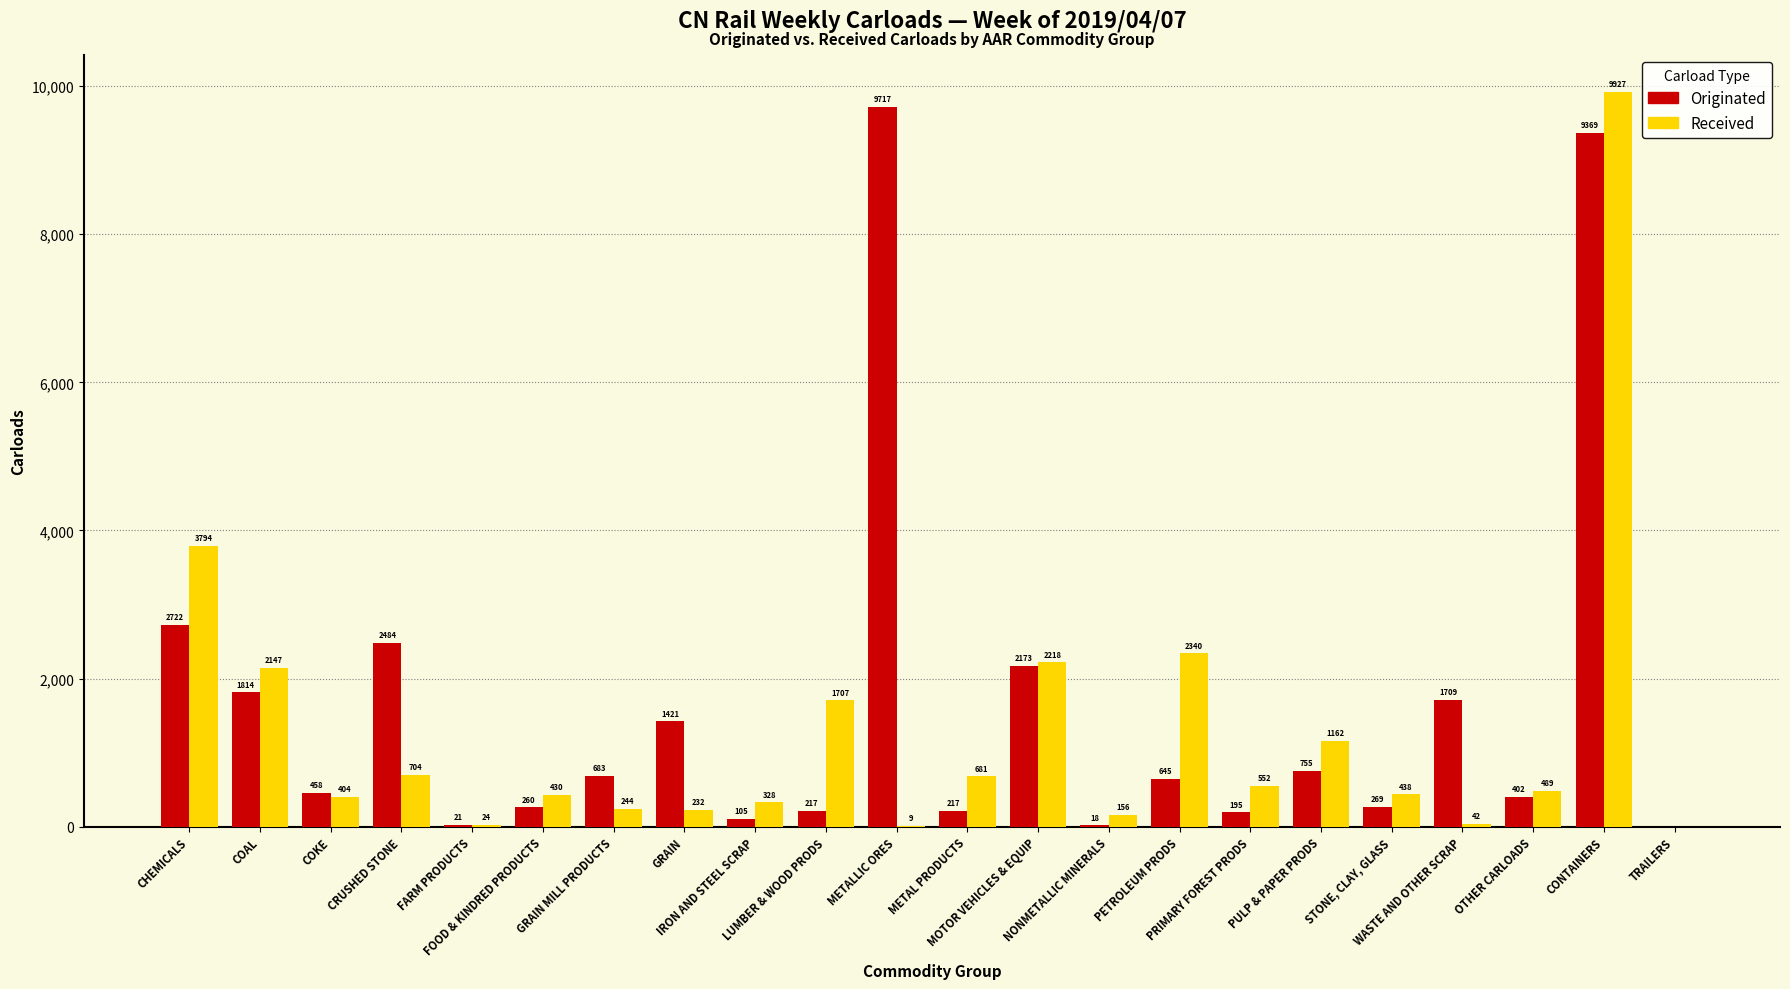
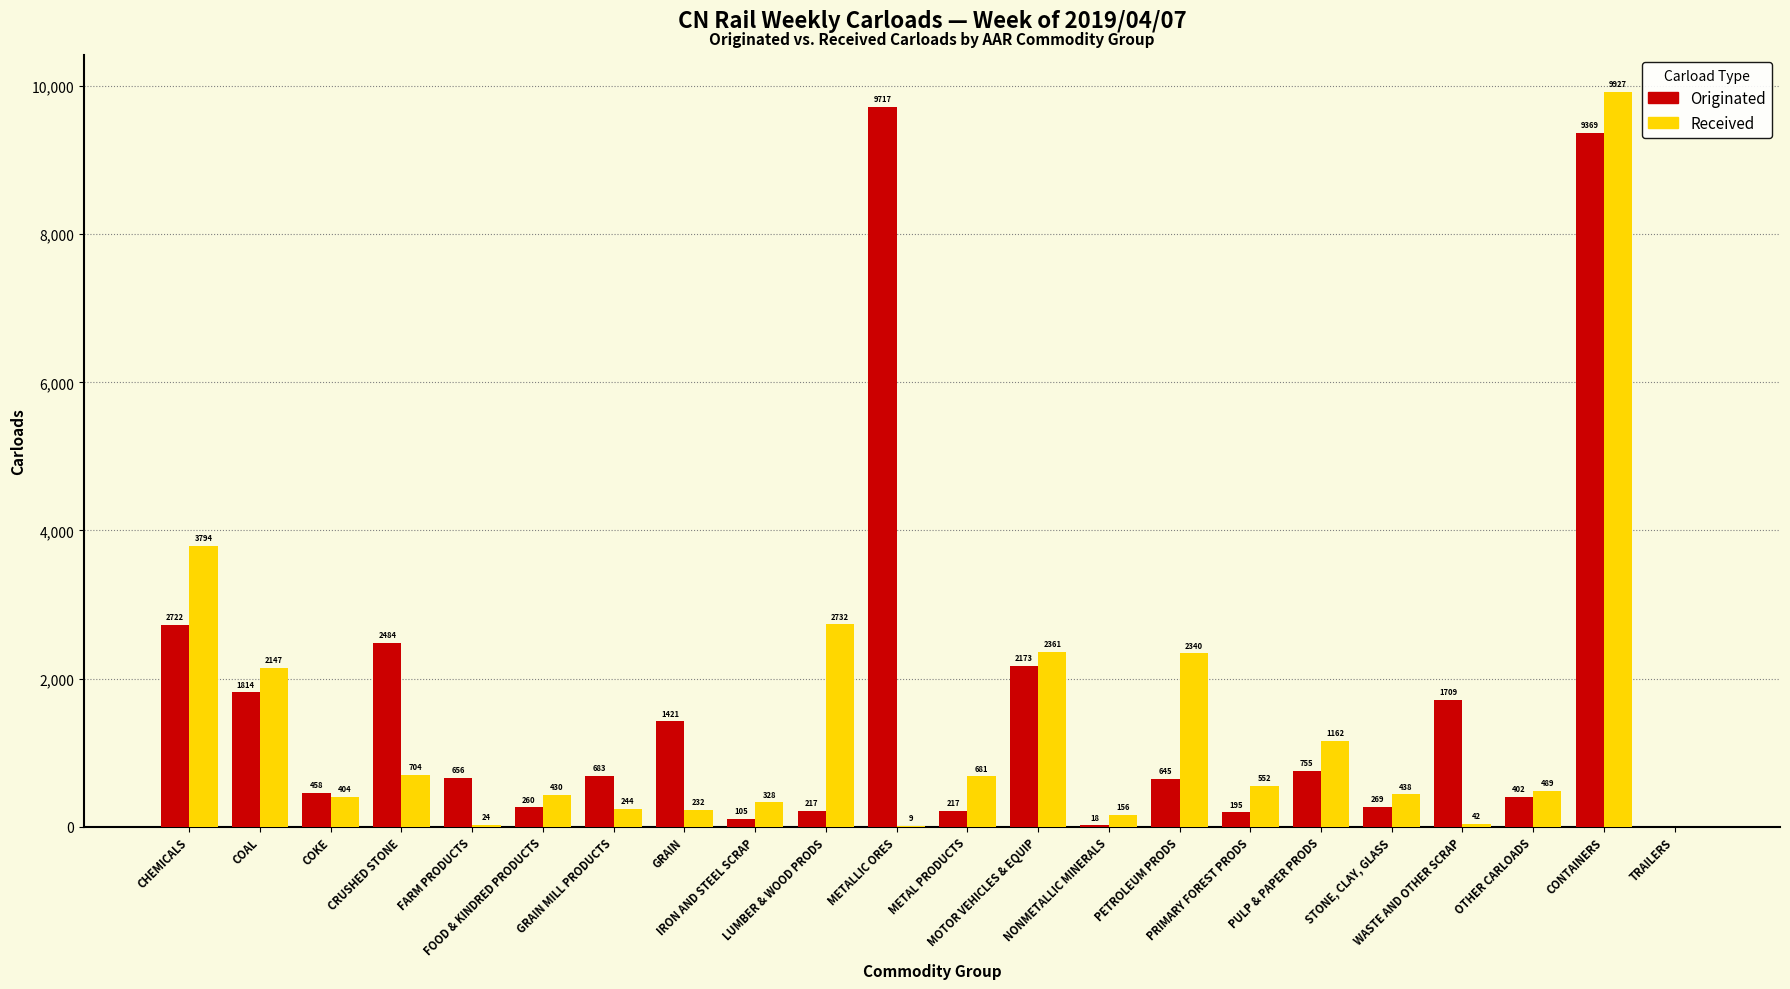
  {
    "Originated": {
      "CHEMICALS": 2722,
      "COAL": 1814,
      "COKE": 458,
      "CRUSHED STONE": 2484,
-     "FARM PRODUCTS": 21,
+     "FARM PRODUCTS": 656,
      "FOOD & KINDRED PRODUCTS": 260,
      "GRAIN MILL PRODUCTS": 683,
      "GRAIN": 1421,
      "IRON AND STEEL SCRAP": 105,
      "LUMBER & WOOD PRODS": 217,
      "METALLIC ORES": 9717,
      "METAL PRODUCTS": 217,
      "MOTOR VEHICLES & EQUIP": 2173,
      "NONMETALLIC MINERALS": 18,
      "PETROLEUM PRODS": 645,
      "PRIMARY FOREST PRODS": 195,
      "PULP & PAPER PRODS": 755,
      "STONE, CLAY, GLASS": 269,
      "WASTE AND OTHER SCRAP": 1709,
      "OTHER CARLOADS": 402,
      "CONTAINERS": 9369
    },
    "Received": {
      "CHEMICALS": 3794,
      "COAL": 2147,
      "COKE": 404,
      "CRUSHED STONE": 704,
      "FARM PRODUCTS": 24,
      "FOOD & KINDRED PRODUCTS": 430,
      "GRAIN MILL PRODUCTS": 244,
      "GRAIN": 232,
      "IRON AND STEEL SCRAP": 328,
-     "LUMBER & WOOD PRODS": 1707,
+     "LUMBER & WOOD PRODS": 2732,
      "METALLIC ORES": 9,
      "METAL PRODUCTS": 681,
-     "MOTOR VEHICLES & EQUIP": 2218,
+     "MOTOR VEHICLES & EQUIP": 2361,
      "NONMETALLIC MINERALS": 156,
      "PETROLEUM PRODS": 2340,
      "PRIMARY FOREST PRODS": 552,
      "PULP & PAPER PRODS": 1162,
      "STONE, CLAY, GLASS": 438,
      "WASTE AND OTHER SCRAP": 42,
      "OTHER CARLOADS": 489,
      "CONTAINERS": 9927
    }
  }
